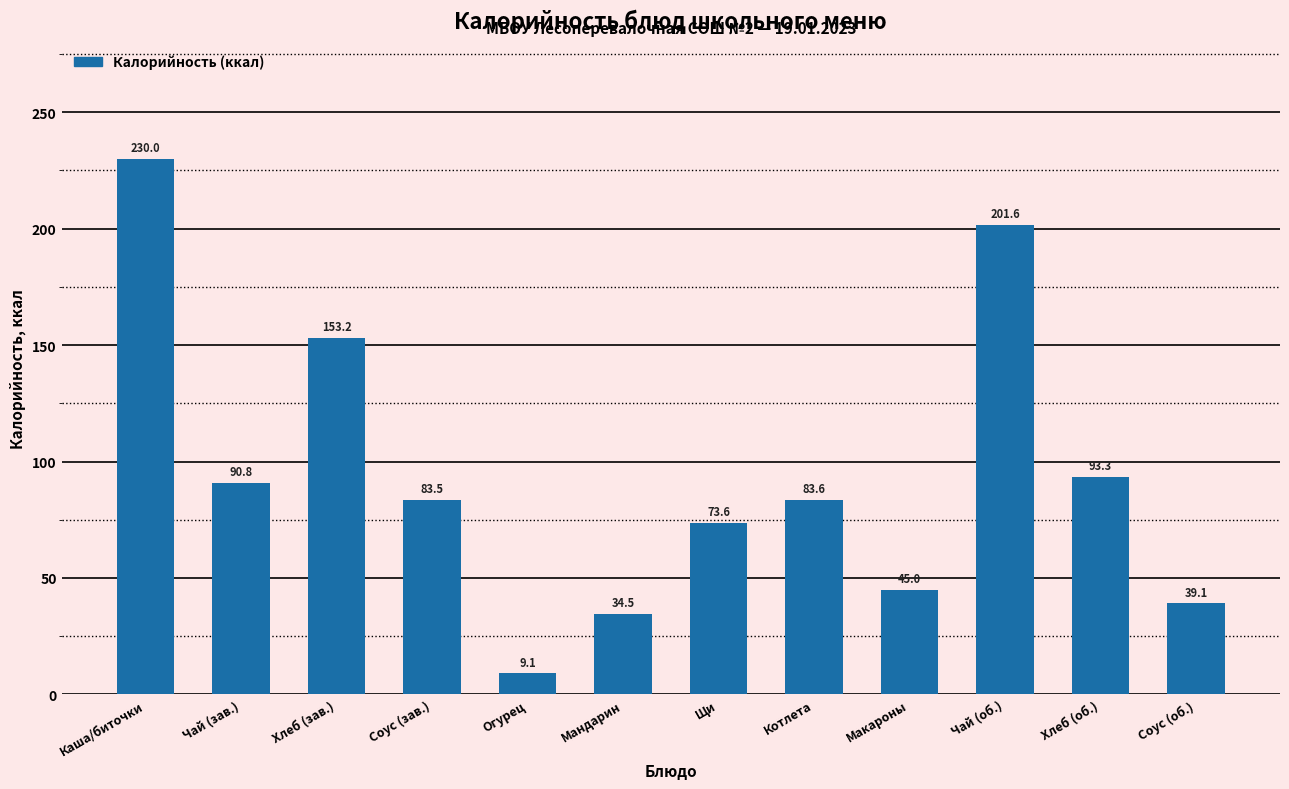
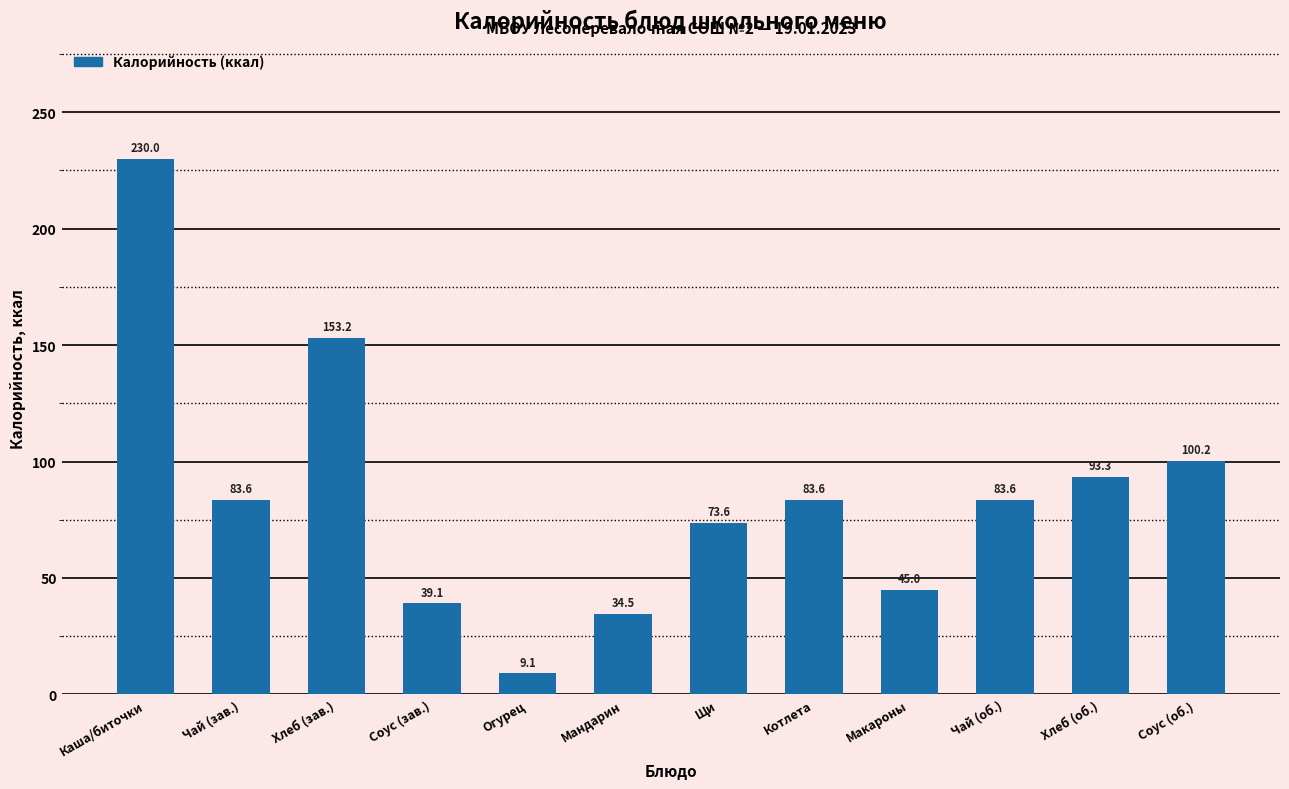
  {
    "Каша/биточки": 230.0,
-   "Чай (зав.)": 90.8,
+   "Чай (зав.)": 83.6,
    "Хлеб (зав.)": 153.2,
-   "Соус (зав.)": 83.5,
+   "Соус (зав.)": 39.1,
    "Огурец": 9.1,
    "Мандарин": 34.5,
    "Щи": 73.6,
    "Котлета": 83.6,
    "Макароны": 45.0,
-   "Чай (об.)": 201.6,
+   "Чай (об.)": 83.6,
    "Хлеб (об.)": 93.3,
-   "Соус (об.)": 39.1
+   "Соус (об.)": 100.2
  }
